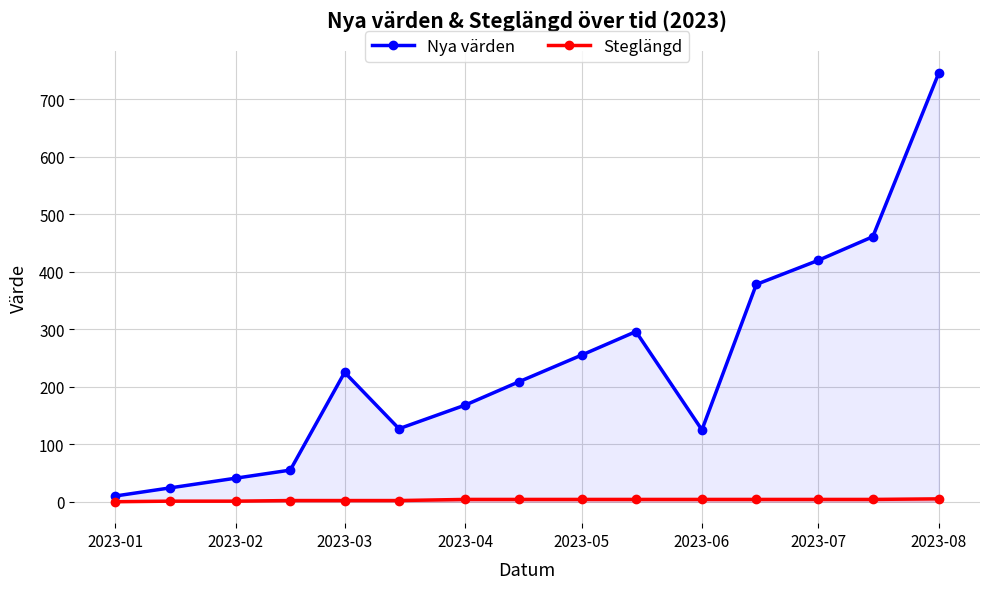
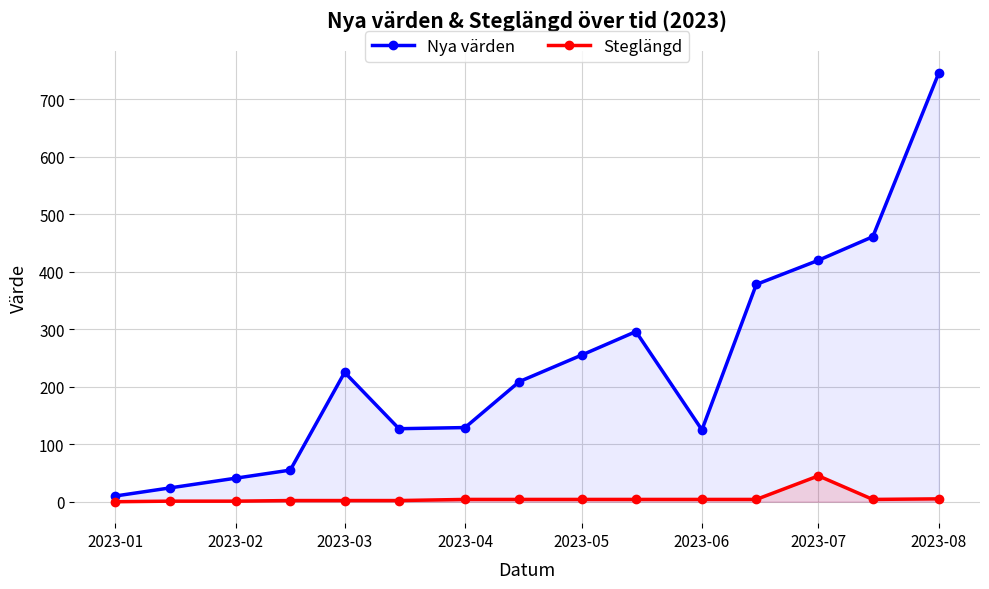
  {
    "Nya värden": {
      "2023-01": 10,
      "2023-02": 40,
      "2023-03": 230,
-     "2023-04": 170,
+     "2023-04": 130,
      "2023-05": 260,
      "2023-06": 130,
      "2023-07": 420,
      "2023-08": 750
    },
    "Steglängd": {
      "2023-01": 0,
      "2023-02": 0,
      "2023-03": 0,
      "2023-04": 0,
      "2023-05": 0,
      "2023-06": 0,
-     "2023-07": 0,
+     "2023-07": 50,
      "2023-08": 10
    }
  }
